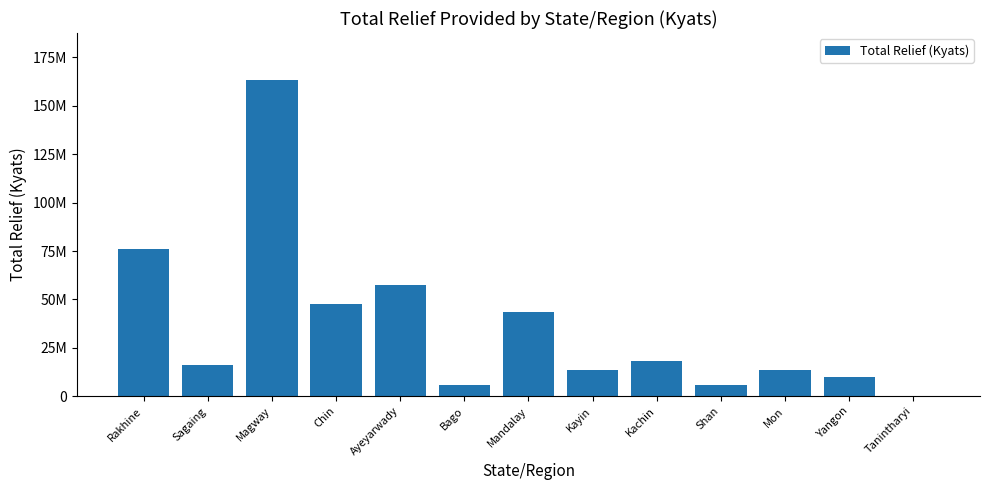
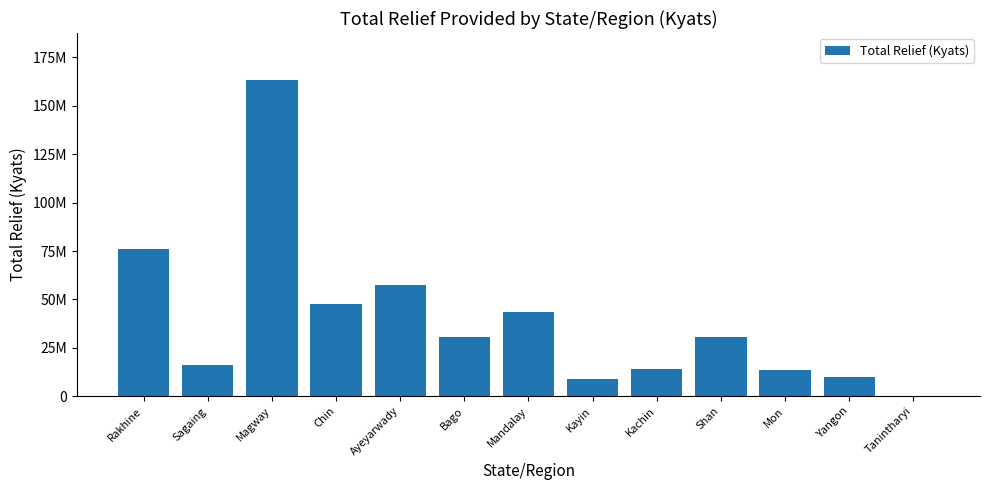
  {
    "Rakhine": 76000000,
    "Sagaing": 16000000,
    "Magway": 163000000,
    "Chin": 48000000,
    "Ayeyarwady": 57000000,
-   "Bago": 6000000,
+   "Bago": 30000000,
    "Mandalay": 44000000,
-   "Kayin": 14000000,
-   "Kachin": 18000000,
-   "Shan": 6000000,
+   "Kayin": 9000000,
+   "Kachin": 14000000,
+   "Shan": 31000000,
    "Mon": 14000000,
    "Yangon": 10000000,
    "Tanintharyi": 0
  }
